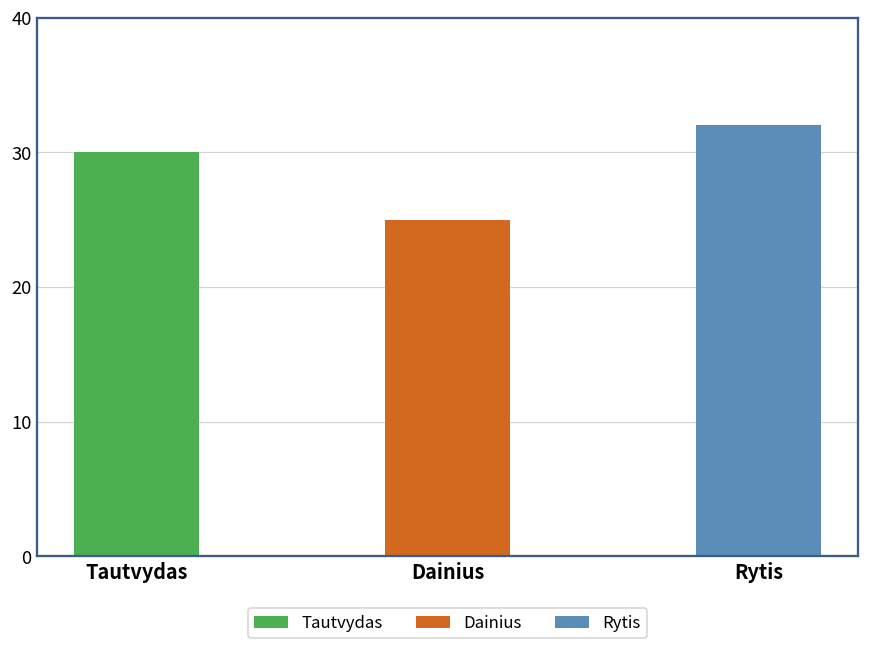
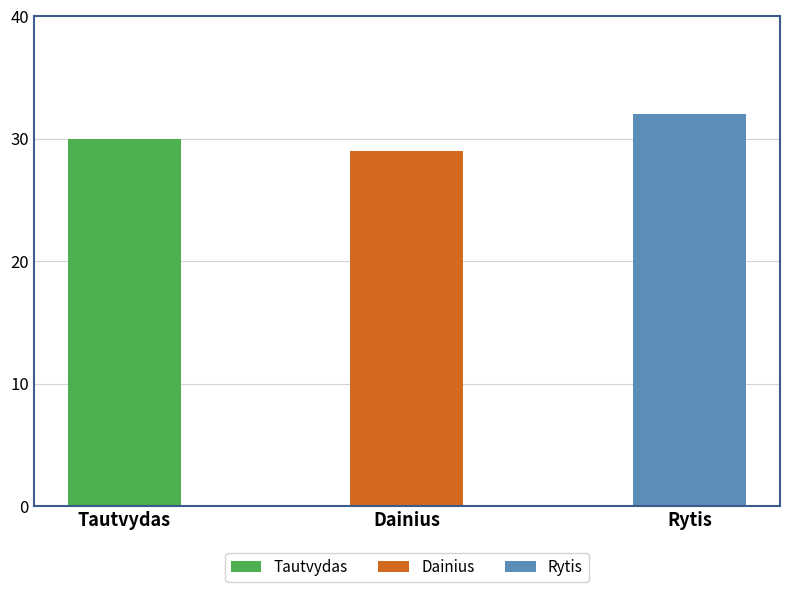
  {
    "Tautvydas": 30,
-   "Dainius": 25,
+   "Dainius": 29,
    "Rytis": 32
  }
